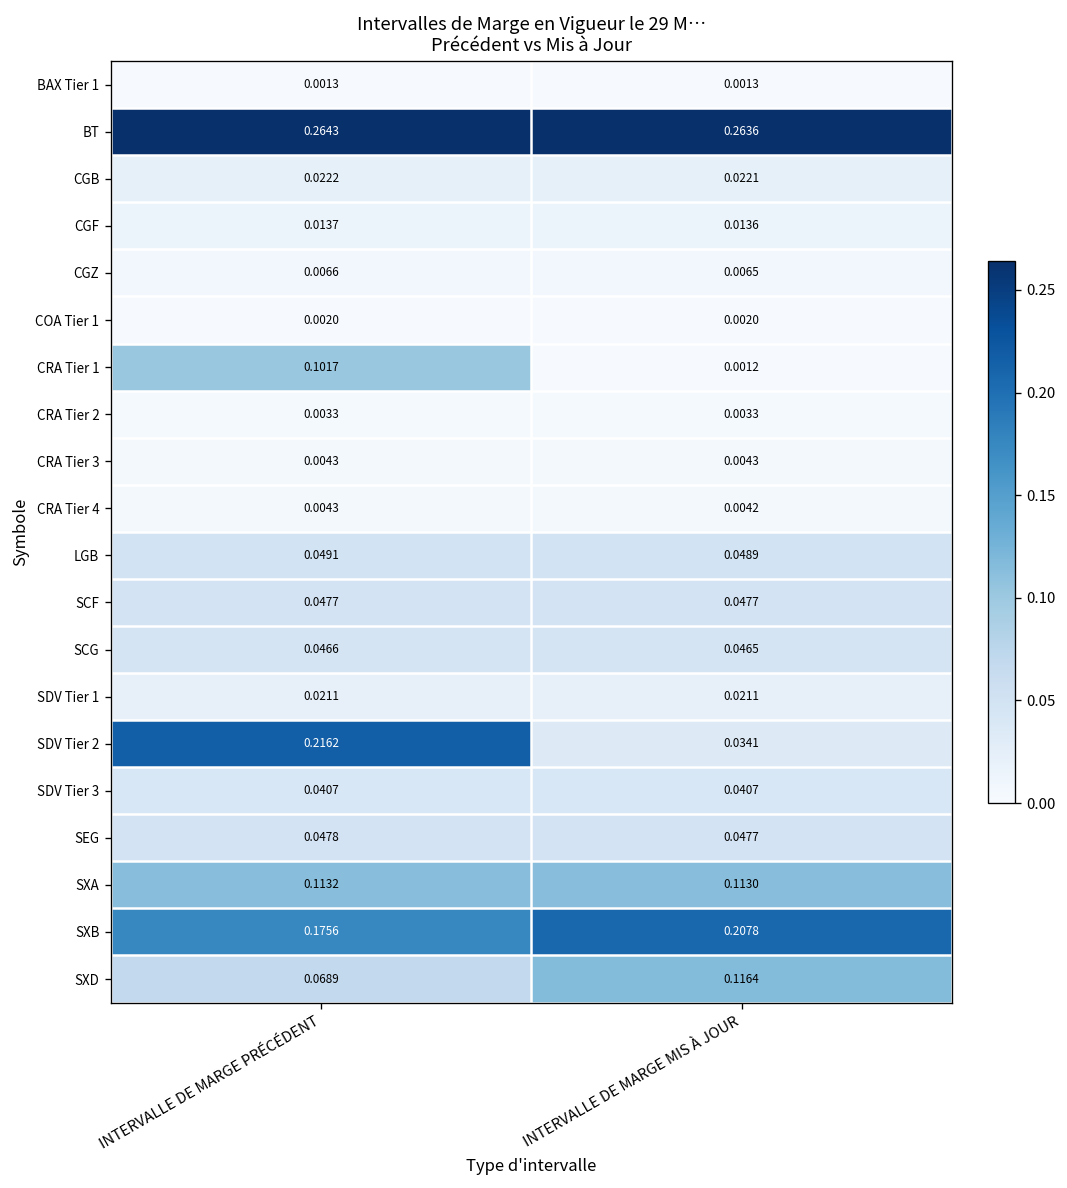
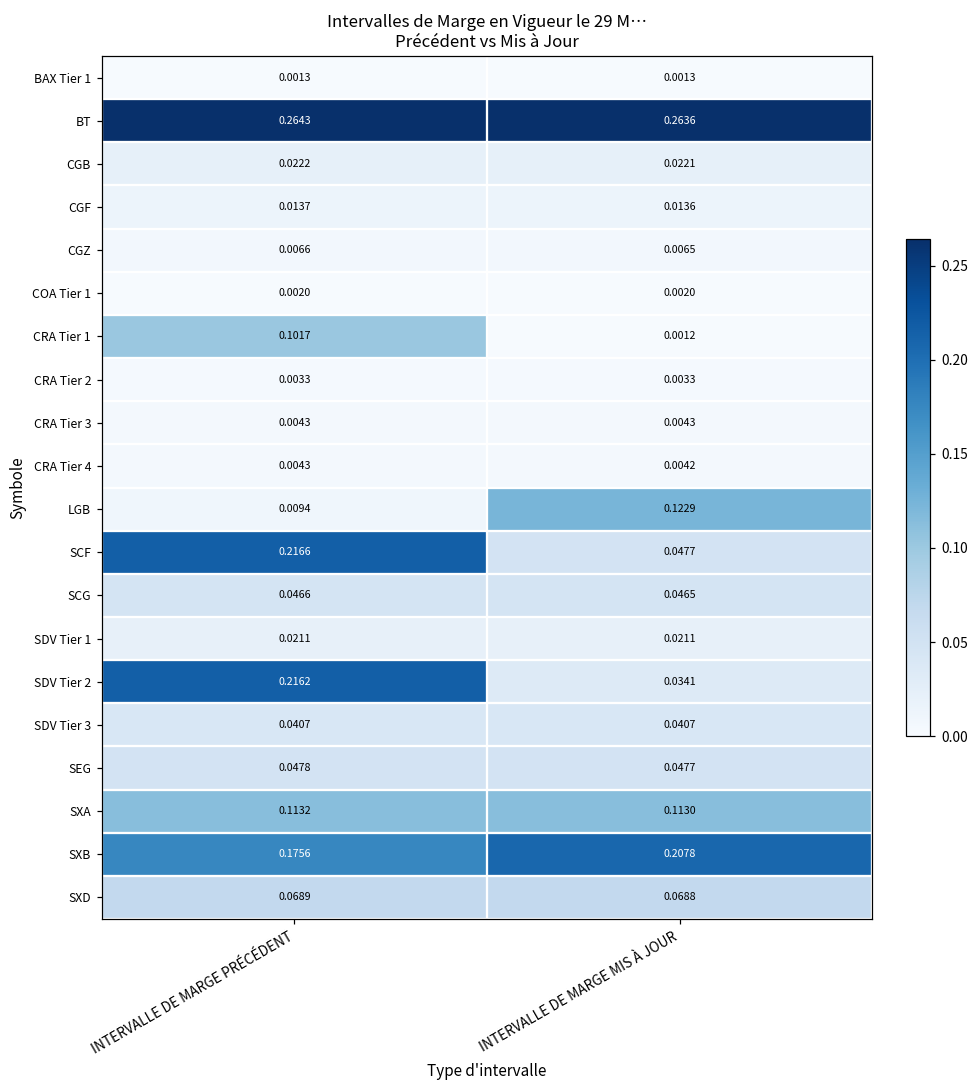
  {
    "BAX Tier 1": {
      "INTERVALLE DE MARGE PRÉCÉDENT": 0.0013,
      "INTERVALLE DE MARGE MIS À JOUR": 0.0013
    },
    "BT": {
      "INTERVALLE DE MARGE PRÉCÉDENT": 0.2643,
      "INTERVALLE DE MARGE MIS À JOUR": 0.2636
    },
    "CGB": {
      "INTERVALLE DE MARGE PRÉCÉDENT": 0.0222,
      "INTERVALLE DE MARGE MIS À JOUR": 0.0221
    },
    "CGF": {
      "INTERVALLE DE MARGE PRÉCÉDENT": 0.0137,
      "INTERVALLE DE MARGE MIS À JOUR": 0.0136
    },
    "CGZ": {
      "INTERVALLE DE MARGE PRÉCÉDENT": 0.0066,
      "INTERVALLE DE MARGE MIS À JOUR": 0.0065
    },
    "COA Tier 1": {
      "INTERVALLE DE MARGE PRÉCÉDENT": 0.0020,
      "INTERVALLE DE MARGE MIS À JOUR": 0.0020
    },
    "CRA Tier 1": {
      "INTERVALLE DE MARGE PRÉCÉDENT": 0.1017,
      "INTERVALLE DE MARGE MIS À JOUR": 0.0012
    },
    "CRA Tier 2": {
      "INTERVALLE DE MARGE PRÉCÉDENT": 0.0033,
      "INTERVALLE DE MARGE MIS À JOUR": 0.0033
    },
    "CRA Tier 3": {
      "INTERVALLE DE MARGE PRÉCÉDENT": 0.0043,
      "INTERVALLE DE MARGE MIS À JOUR": 0.0043
    },
    "CRA Tier 4": {
      "INTERVALLE DE MARGE PRÉCÉDENT": 0.0043,
      "INTERVALLE DE MARGE MIS À JOUR": 0.0042
    },
    "LGB": {
-     "INTERVALLE DE MARGE PRÉCÉDENT": 0.0491,
-     "INTERVALLE DE MARGE MIS À JOUR": 0.0489
+     "INTERVALLE DE MARGE PRÉCÉDENT": 0.0094,
+     "INTERVALLE DE MARGE MIS À JOUR": 0.1229
    },
    "SCF": {
-     "INTERVALLE DE MARGE PRÉCÉDENT": 0.0477,
+     "INTERVALLE DE MARGE PRÉCÉDENT": 0.2166,
      "INTERVALLE DE MARGE MIS À JOUR": 0.0477
    },
    "SCG": {
      "INTERVALLE DE MARGE PRÉCÉDENT": 0.0466,
      "INTERVALLE DE MARGE MIS À JOUR": 0.0465
    },
    "SDV Tier 1": {
      "INTERVALLE DE MARGE PRÉCÉDENT": 0.0211,
      "INTERVALLE DE MARGE MIS À JOUR": 0.0211
    },
    "SDV Tier 2": {
      "INTERVALLE DE MARGE PRÉCÉDENT": 0.2162,
      "INTERVALLE DE MARGE MIS À JOUR": 0.0341
    },
    "SDV Tier 3": {
      "INTERVALLE DE MARGE PRÉCÉDENT": 0.0407,
      "INTERVALLE DE MARGE MIS À JOUR": 0.0407
    },
    "SEG": {
      "INTERVALLE DE MARGE PRÉCÉDENT": 0.0478,
      "INTERVALLE DE MARGE MIS À JOUR": 0.0477
    },
    "SXA": {
      "INTERVALLE DE MARGE PRÉCÉDENT": 0.1132,
      "INTERVALLE DE MARGE MIS À JOUR": 0.1130
    },
    "SXB": {
      "INTERVALLE DE MARGE PRÉCÉDENT": 0.1756,
      "INTERVALLE DE MARGE MIS À JOUR": 0.2078
    },
    "SXD": {
      "INTERVALLE DE MARGE PRÉCÉDENT": 0.0689,
-     "INTERVALLE DE MARGE MIS À JOUR": 0.1164
+     "INTERVALLE DE MARGE MIS À JOUR": 0.0688
    }
  }
